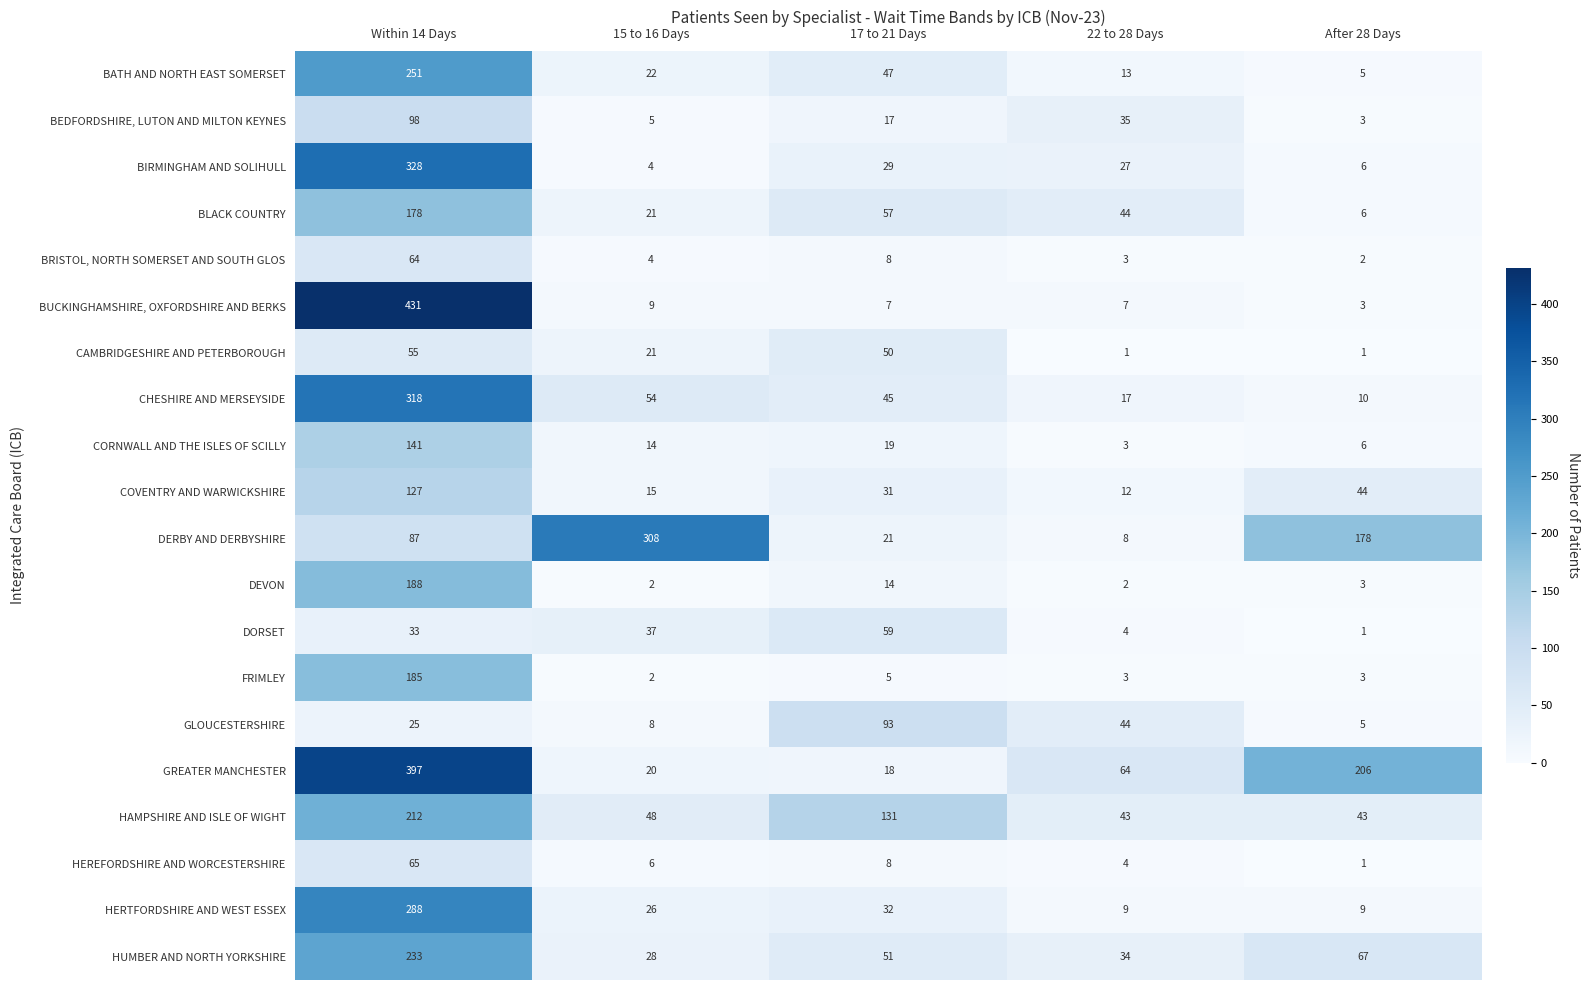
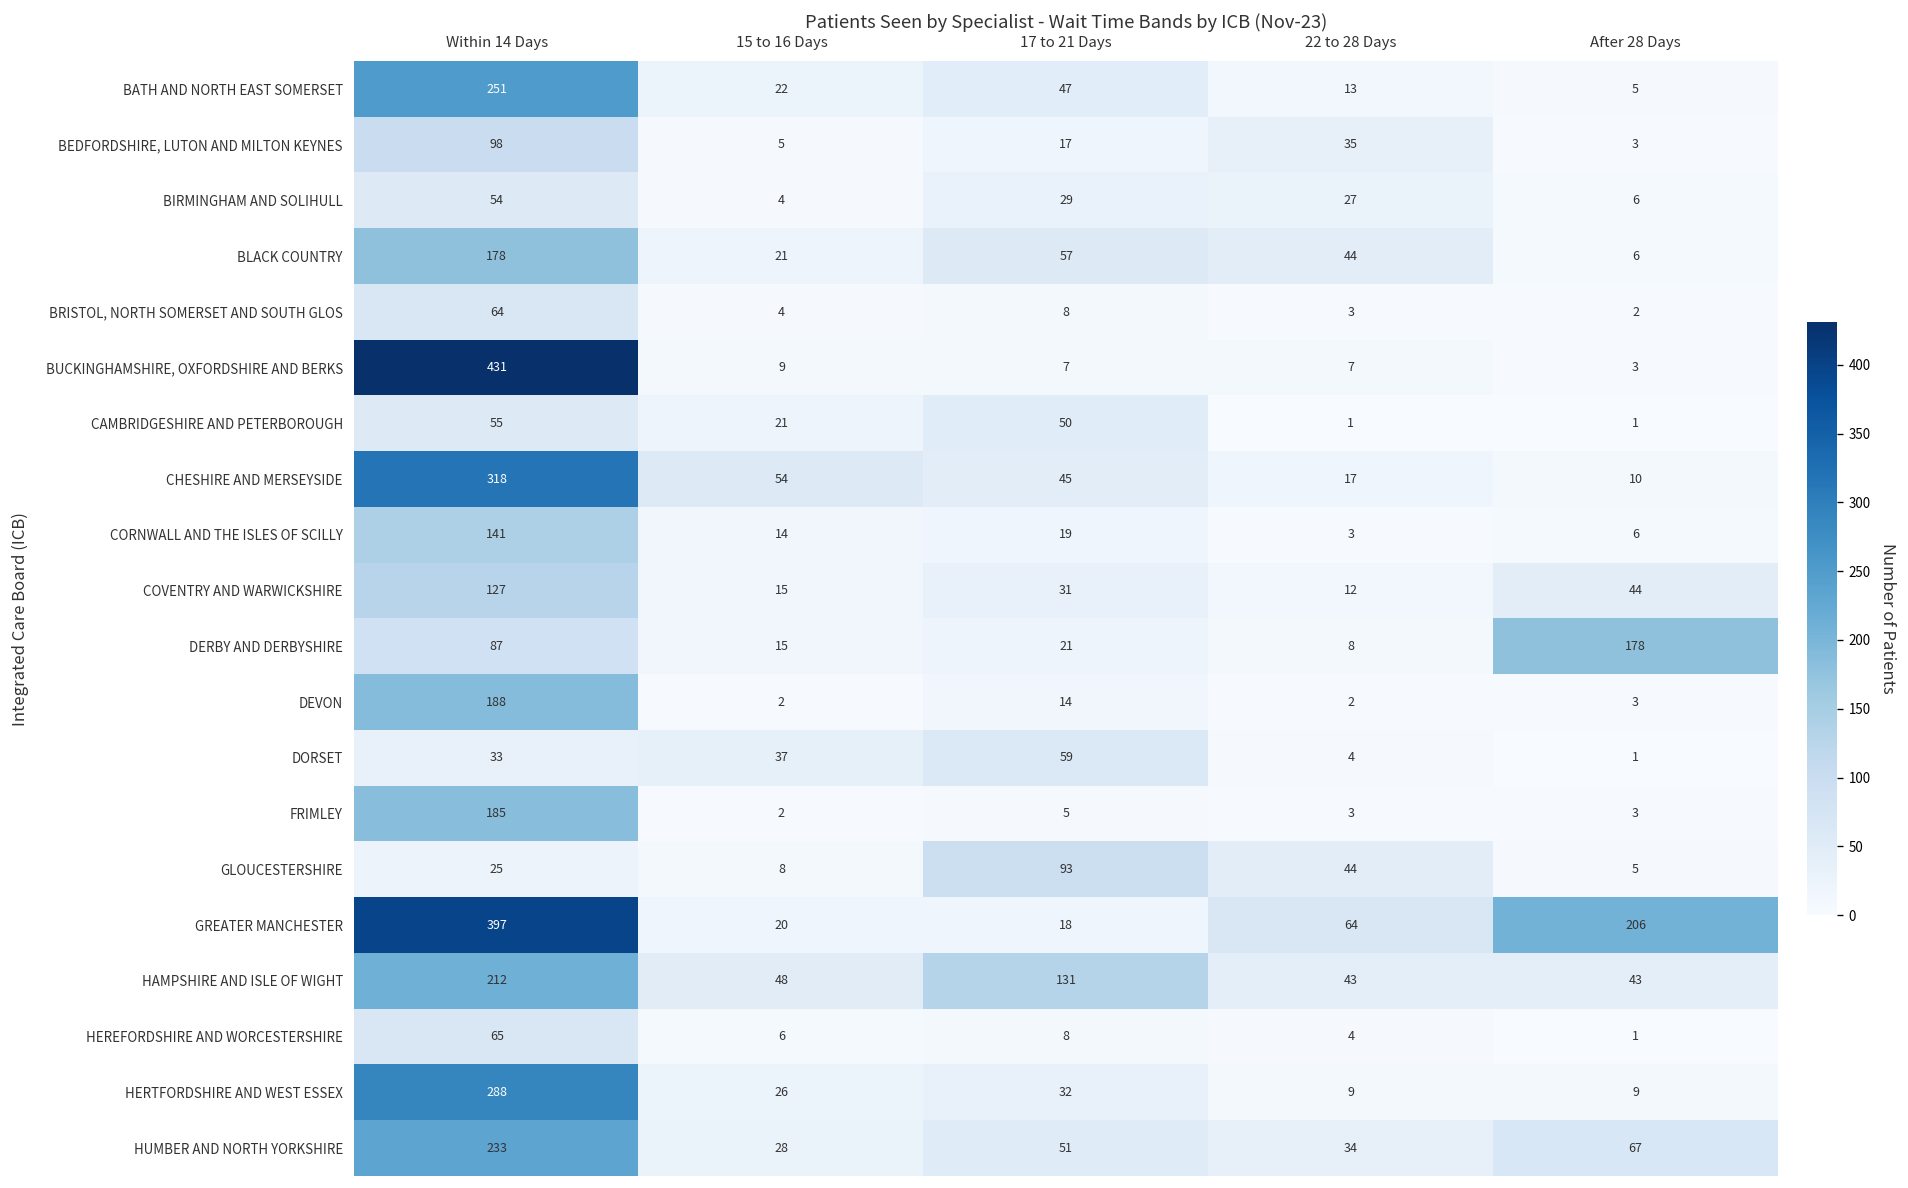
  {
    "BATH AND NORTH EAST SOMERSET": {
      "Within 14 Days": 251,
      "15 to 16 Days": 22,
      "17 to 21 Days": 47,
      "22 to 28 Days": 13,
      "After 28 Days": 5
    },
    "BEDFORDSHIRE, LUTON AND MILTON KEYNES": {
      "Within 14 Days": 98,
      "15 to 16 Days": 5,
      "17 to 21 Days": 17,
      "22 to 28 Days": 35,
      "After 28 Days": 3
    },
    "BIRMINGHAM AND SOLIHULL": {
-     "Within 14 Days": 328,
+     "Within 14 Days": 54,
      "15 to 16 Days": 4,
      "17 to 21 Days": 29,
      "22 to 28 Days": 27,
      "After 28 Days": 6
    },
    "BLACK COUNTRY": {
      "Within 14 Days": 178,
      "15 to 16 Days": 21,
      "17 to 21 Days": 57,
      "22 to 28 Days": 44,
      "After 28 Days": 6
    },
    "BRISTOL, NORTH SOMERSET AND SOUTH GLOS": {
      "Within 14 Days": 64,
      "15 to 16 Days": 4,
      "17 to 21 Days": 8,
      "22 to 28 Days": 3,
      "After 28 Days": 2
    },
    "BUCKINGHAMSHIRE, OXFORDSHIRE AND BERKS": {
      "Within 14 Days": 431,
      "15 to 16 Days": 9,
      "17 to 21 Days": 7,
      "22 to 28 Days": 7,
      "After 28 Days": 3
    },
    "CAMBRIDGESHIRE AND PETERBOROUGH": {
      "Within 14 Days": 55,
      "15 to 16 Days": 21,
      "17 to 21 Days": 50,
      "22 to 28 Days": 1,
      "After 28 Days": 1
    },
    "CHESHIRE AND MERSEYSIDE": {
      "Within 14 Days": 318,
      "15 to 16 Days": 54,
      "17 to 21 Days": 45,
      "22 to 28 Days": 17,
      "After 28 Days": 10
    },
    "CORNWALL AND THE ISLES OF SCILLY": {
      "Within 14 Days": 141,
      "15 to 16 Days": 14,
      "17 to 21 Days": 19,
      "22 to 28 Days": 3,
      "After 28 Days": 6
    },
    "COVENTRY AND WARWICKSHIRE": {
      "Within 14 Days": 127,
      "15 to 16 Days": 15,
      "17 to 21 Days": 31,
      "22 to 28 Days": 12,
      "After 28 Days": 44
    },
    "DERBY AND DERBYSHIRE": {
      "Within 14 Days": 87,
-     "15 to 16 Days": 308,
+     "15 to 16 Days": 15,
      "17 to 21 Days": 21,
      "22 to 28 Days": 8,
      "After 28 Days": 178
    },
    "DEVON": {
      "Within 14 Days": 188,
      "15 to 16 Days": 2,
      "17 to 21 Days": 14,
      "22 to 28 Days": 2,
      "After 28 Days": 3
    },
    "DORSET": {
      "Within 14 Days": 33,
      "15 to 16 Days": 37,
      "17 to 21 Days": 59,
      "22 to 28 Days": 4,
      "After 28 Days": 1
    },
    "FRIMLEY": {
      "Within 14 Days": 185,
      "15 to 16 Days": 2,
      "17 to 21 Days": 5,
      "22 to 28 Days": 3,
      "After 28 Days": 3
    },
    "GLOUCESTERSHIRE": {
      "Within 14 Days": 25,
      "15 to 16 Days": 8,
      "17 to 21 Days": 93,
      "22 to 28 Days": 44,
      "After 28 Days": 5
    },
    "GREATER MANCHESTER": {
      "Within 14 Days": 397,
      "15 to 16 Days": 20,
      "17 to 21 Days": 18,
      "22 to 28 Days": 64,
      "After 28 Days": 206
    },
    "HAMPSHIRE AND ISLE OF WIGHT": {
      "Within 14 Days": 212,
      "15 to 16 Days": 48,
      "17 to 21 Days": 131,
      "22 to 28 Days": 43,
      "After 28 Days": 43
    },
    "HEREFORDSHIRE AND WORCESTERSHIRE": {
      "Within 14 Days": 65,
      "15 to 16 Days": 6,
      "17 to 21 Days": 8,
      "22 to 28 Days": 4,
      "After 28 Days": 1
    },
    "HERTFORDSHIRE AND WEST ESSEX": {
      "Within 14 Days": 288,
      "15 to 16 Days": 26,
      "17 to 21 Days": 32,
      "22 to 28 Days": 9,
      "After 28 Days": 9
    },
    "HUMBER AND NORTH YORKSHIRE": {
      "Within 14 Days": 233,
      "15 to 16 Days": 28,
      "17 to 21 Days": 51,
      "22 to 28 Days": 34,
      "After 28 Days": 67
    }
  }
